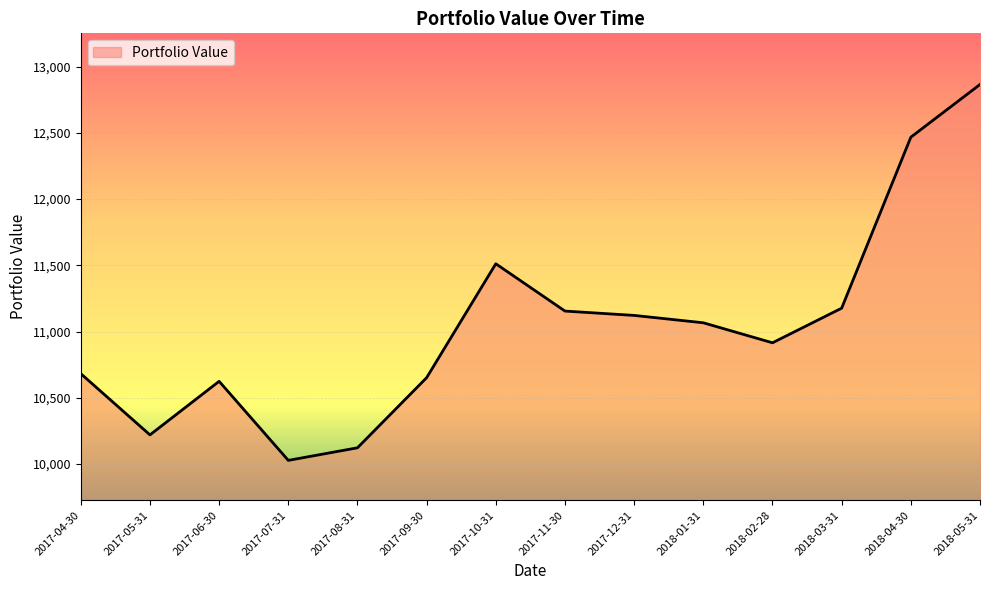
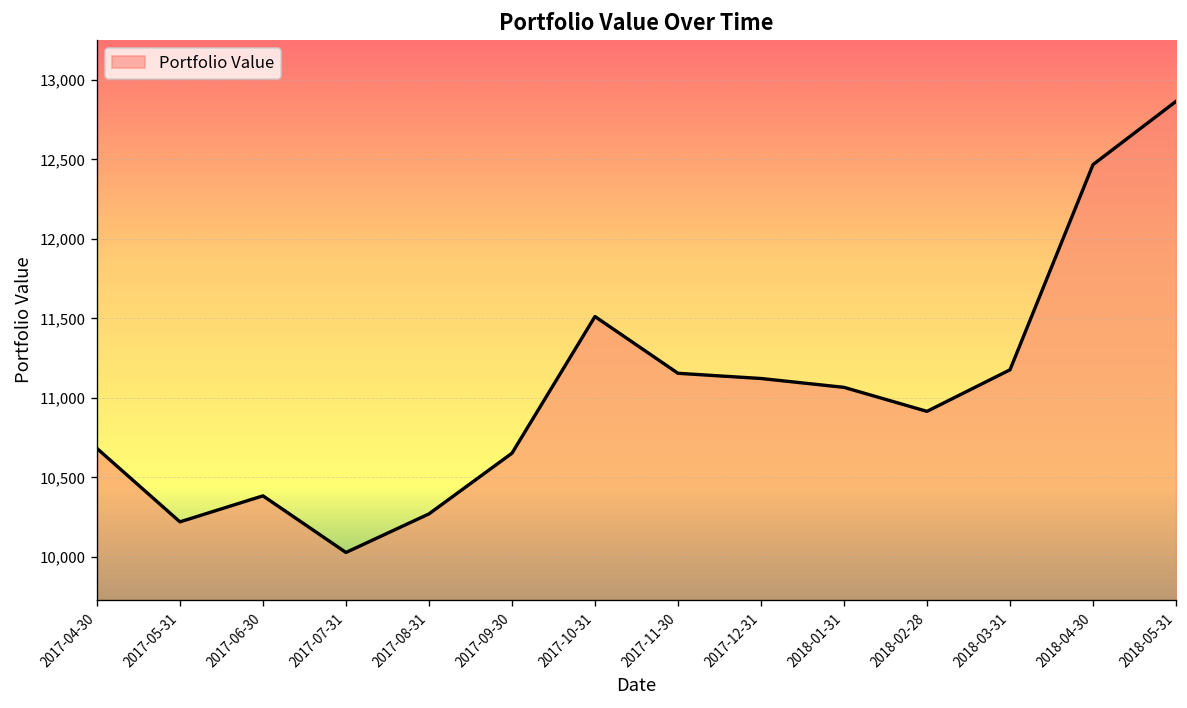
  {
    "2017-04-30": "10,680",
    "2017-05-31": "10,220",
-   "2017-06-30": "10,620",
+   "2017-06-30": "10,380",
    "2017-07-31": "10,030",
-   "2017-08-31": "10,120",
+   "2017-08-31": "10,270",
    "2017-09-30": "10,650",
    "2017-10-31": "11,510",
    "2017-11-30": "11,150",
    "2017-12-31": "11,120",
    "2018-01-31": "11,070",
    "2018-02-28": "10,920",
    "2018-03-31": "11,180",
    "2018-04-30": "12,470",
    "2018-05-31": "12,860"
  }
